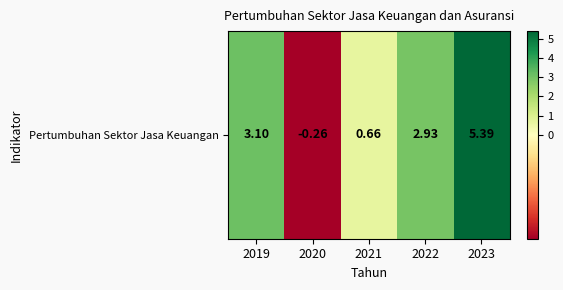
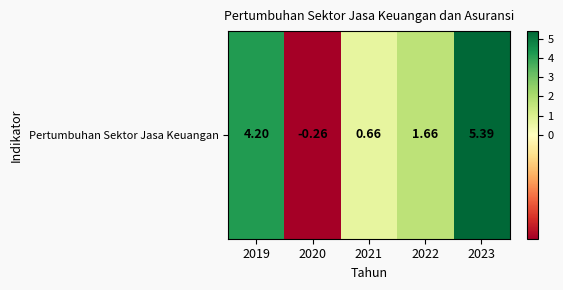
  {
    "Pertumbuhan Sektor Jasa Keuangan": {
-     "2019": 3.10,
+     "2019": 4.20,
      "2020": -0.26,
      "2021": 0.66,
-     "2022": 2.93,
+     "2022": 1.66,
      "2023": 5.39
    }
  }
